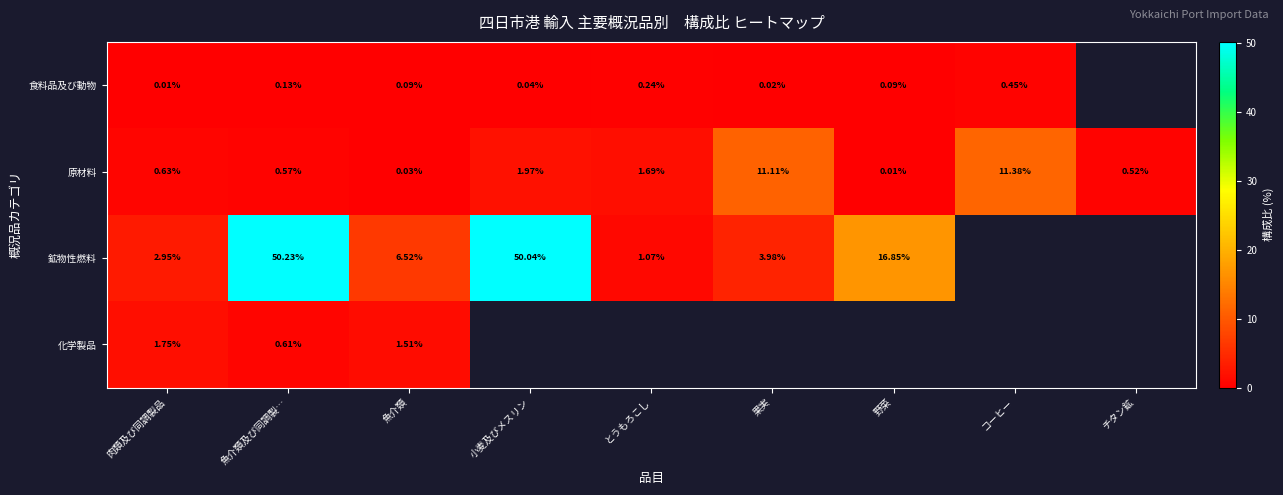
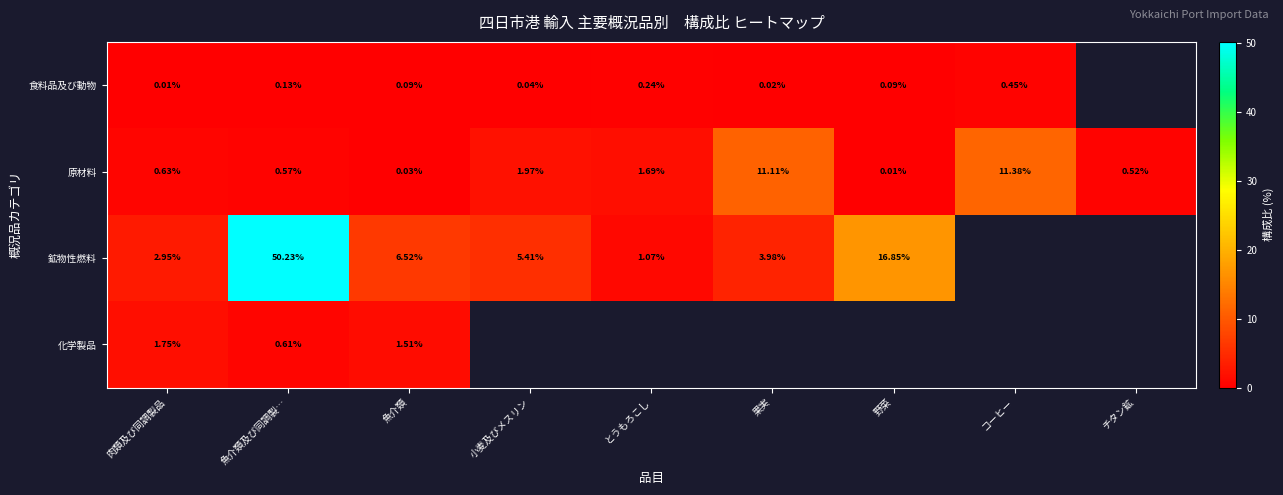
  {
    "食料品及び動物": {
      "肉類及び同調製品": "0.01%",
      "魚介類及び同調製…": "0.13%",
      "魚介類": "0.09%",
      "小麦及びメスリン": "0.04%",
      "とうもろこし": "0.24%",
      "果実": "0.02%",
      "野菜": "0.09%",
      "コーヒー": "0.45%"
    },
    "原材料": {
      "肉類及び同調製品": "0.63%",
      "魚介類及び同調製…": "0.57%",
      "魚介類": "0.03%",
      "小麦及びメスリン": "1.97%",
      "とうもろこし": "1.69%",
      "果実": "11.11%",
      "野菜": "0.01%",
      "コーヒー": "11.38%",
      "チタン鉱": "0.52%"
    },
    "鉱物性燃料": {
      "肉類及び同調製品": "2.95%",
      "魚介類及び同調製…": "50.23%",
      "魚介類": "6.52%",
-     "小麦及びメスリン": "50.04%",
+     "小麦及びメスリン": "5.41%",
      "とうもろこし": "1.07%",
      "果実": "3.98%",
      "野菜": "16.85%"
    },
    "化学製品": {
      "肉類及び同調製品": "1.75%",
      "魚介類及び同調製…": "0.61%",
      "魚介類": "1.51%"
    }
  }
